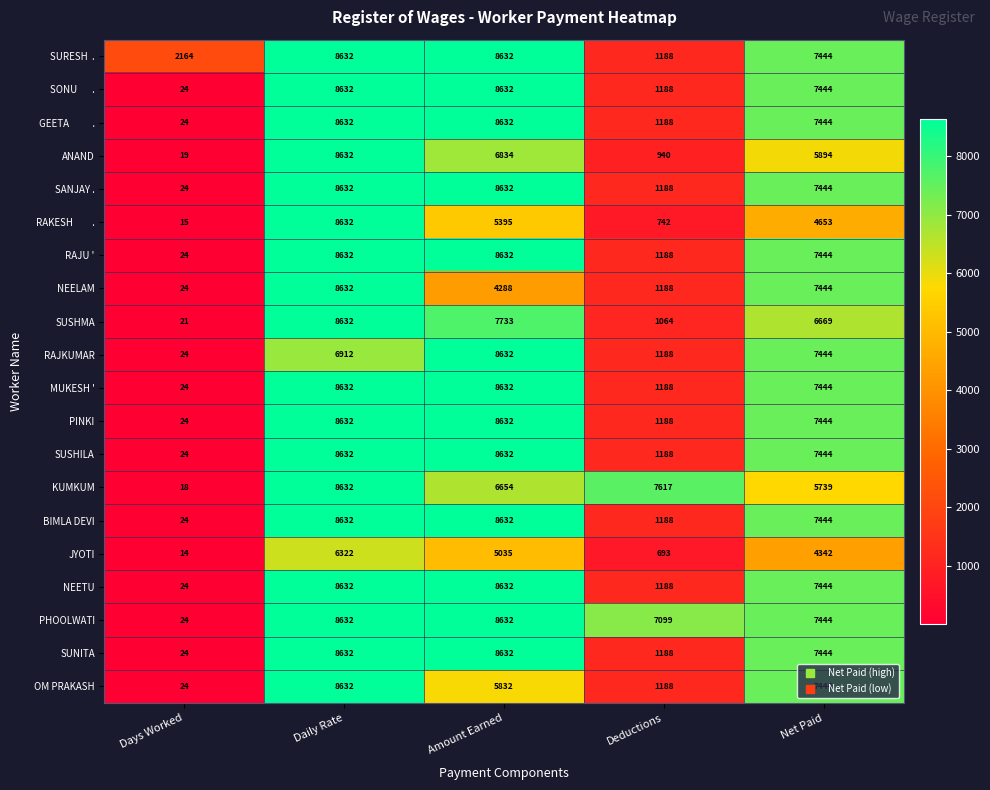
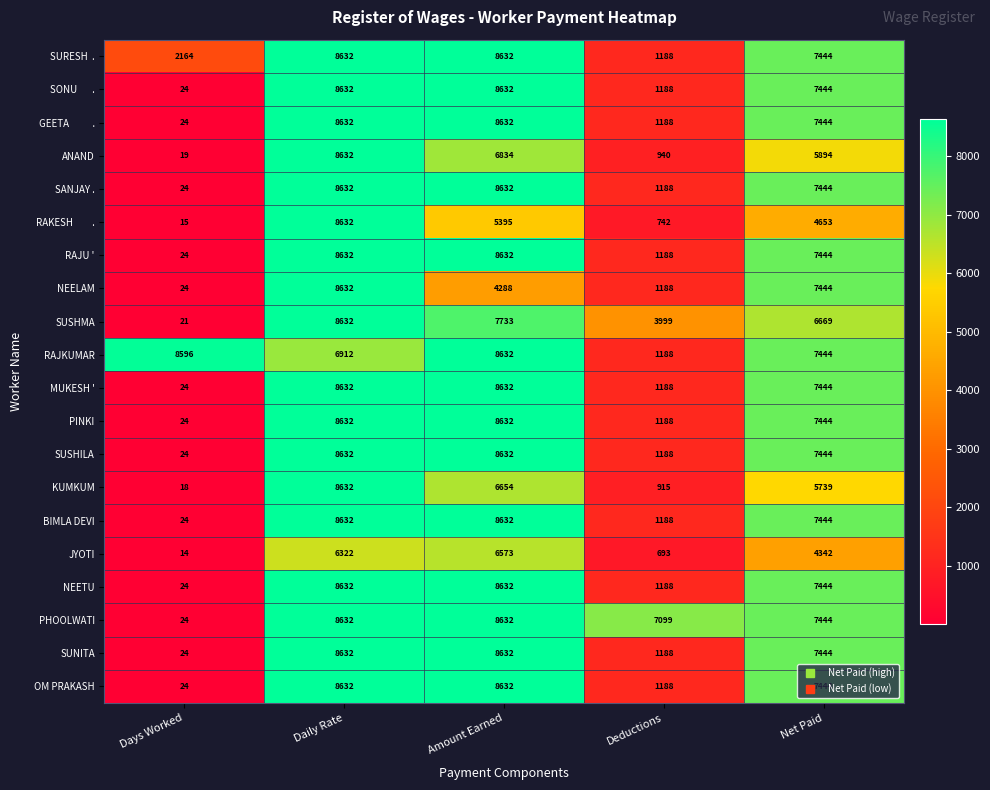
  {
    "SURESH .": {
      "Days Worked": 2164,
      "Daily Rate": 8632,
      "Amount Earned": 8632,
      "Deductions": 1188,
      "Net Paid": 7444
    },
    "SONU .": {
      "Days Worked": 24,
      "Daily Rate": 8632,
      "Amount Earned": 8632,
      "Deductions": 1188,
      "Net Paid": 7444
    },
    "GEETA .": {
      "Days Worked": 24,
      "Daily Rate": 8632,
      "Amount Earned": 8632,
      "Deductions": 1188,
      "Net Paid": 7444
    },
    "ANAND": {
      "Days Worked": 19,
      "Daily Rate": 8632,
      "Amount Earned": 6834,
      "Deductions": 940,
      "Net Paid": 5894
    },
    "SANJAY .": {
      "Days Worked": 24,
      "Daily Rate": 8632,
      "Amount Earned": 8632,
      "Deductions": 1188,
      "Net Paid": 7444
    },
    "RAKESH .": {
      "Days Worked": 15,
      "Daily Rate": 8632,
      "Amount Earned": 5395,
      "Deductions": 742,
      "Net Paid": 4653
    },
    "RAJU '": {
      "Days Worked": 24,
      "Daily Rate": 8632,
      "Amount Earned": 8632,
      "Deductions": 1188,
      "Net Paid": 7444
    },
    "NEELAM": {
      "Days Worked": 24,
      "Daily Rate": 8632,
      "Amount Earned": 4288,
      "Deductions": 1188,
      "Net Paid": 7444
    },
    "SUSHMA": {
      "Days Worked": 21,
      "Daily Rate": 8632,
      "Amount Earned": 7733,
-     "Deductions": 1064,
+     "Deductions": 3999,
      "Net Paid": 6669
    },
    "RAJKUMAR": {
-     "Days Worked": 24,
+     "Days Worked": 8596,
      "Daily Rate": 6912,
      "Amount Earned": 8632,
      "Deductions": 1188,
      "Net Paid": 7444
    },
    "MUKESH '": {
      "Days Worked": 24,
      "Daily Rate": 8632,
      "Amount Earned": 8632,
      "Deductions": 1188,
      "Net Paid": 7444
    },
    "PINKI": {
      "Days Worked": 24,
      "Daily Rate": 8632,
      "Amount Earned": 8632,
      "Deductions": 1188,
      "Net Paid": 7444
    },
    "SUSHILA": {
      "Days Worked": 24,
      "Daily Rate": 8632,
      "Amount Earned": 8632,
      "Deductions": 1188,
      "Net Paid": 7444
    },
    "KUMKUM": {
      "Days Worked": 18,
      "Daily Rate": 8632,
      "Amount Earned": 6654,
-     "Deductions": 7617,
+     "Deductions": 915,
      "Net Paid": 5739
    },
    "BIMLA DEVI": {
      "Days Worked": 24,
      "Daily Rate": 8632,
      "Amount Earned": 8632,
      "Deductions": 1188,
      "Net Paid": 7444
    },
    "JYOTI": {
      "Days Worked": 14,
      "Daily Rate": 6322,
-     "Amount Earned": 5035,
+     "Amount Earned": 6573,
      "Deductions": 693,
      "Net Paid": 4342
    },
    "NEETU": {
      "Days Worked": 24,
      "Daily Rate": 8632,
      "Amount Earned": 8632,
      "Deductions": 1188,
      "Net Paid": 7444
    },
    "PHOOLWATI": {
      "Days Worked": 24,
      "Daily Rate": 8632,
      "Amount Earned": 8632,
      "Deductions": 7099,
      "Net Paid": 7444
    },
    "SUNITA": {
      "Days Worked": 24,
      "Daily Rate": 8632,
      "Amount Earned": 8632,
      "Deductions": 1188,
      "Net Paid": 7444
    },
    "OM PRAKASH": {
      "Days Worked": 24,
      "Daily Rate": 8632,
-     "Amount Earned": 5832,
+     "Amount Earned": 8632,
      "Deductions": 1188
    }
  }
